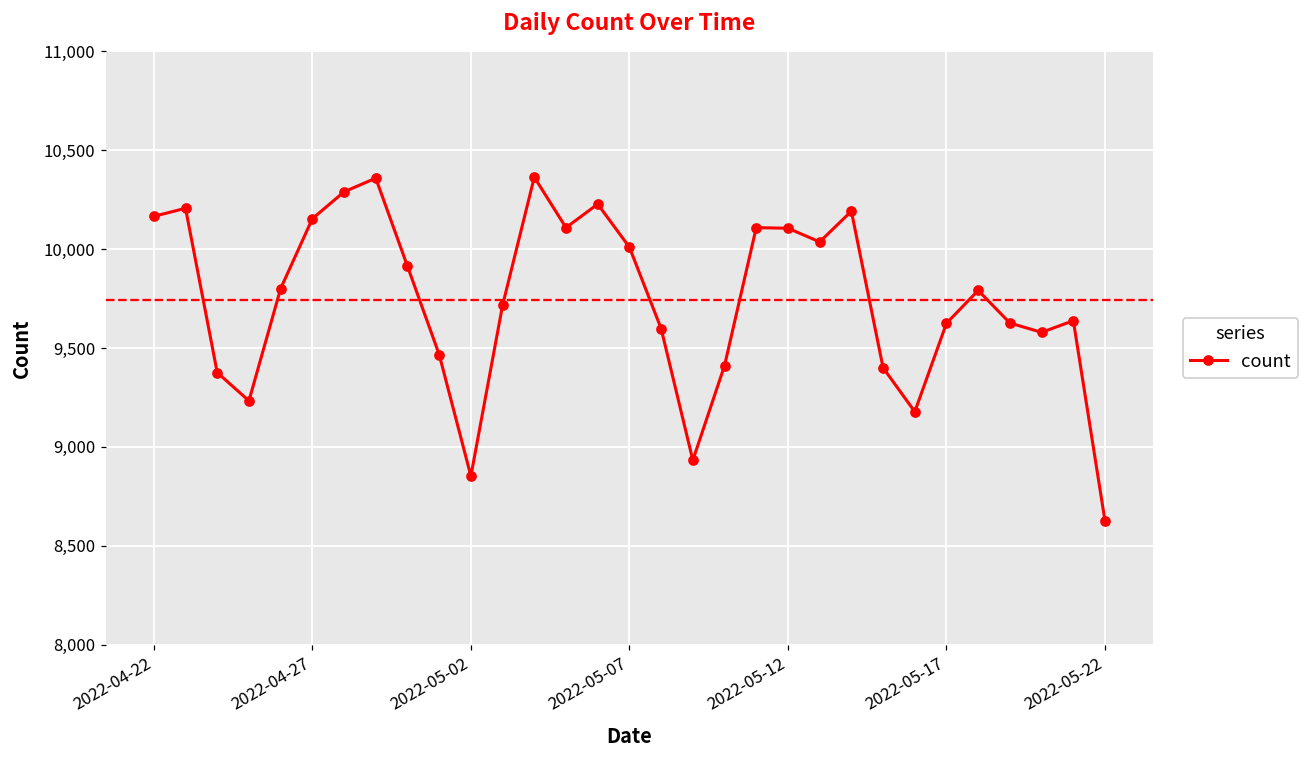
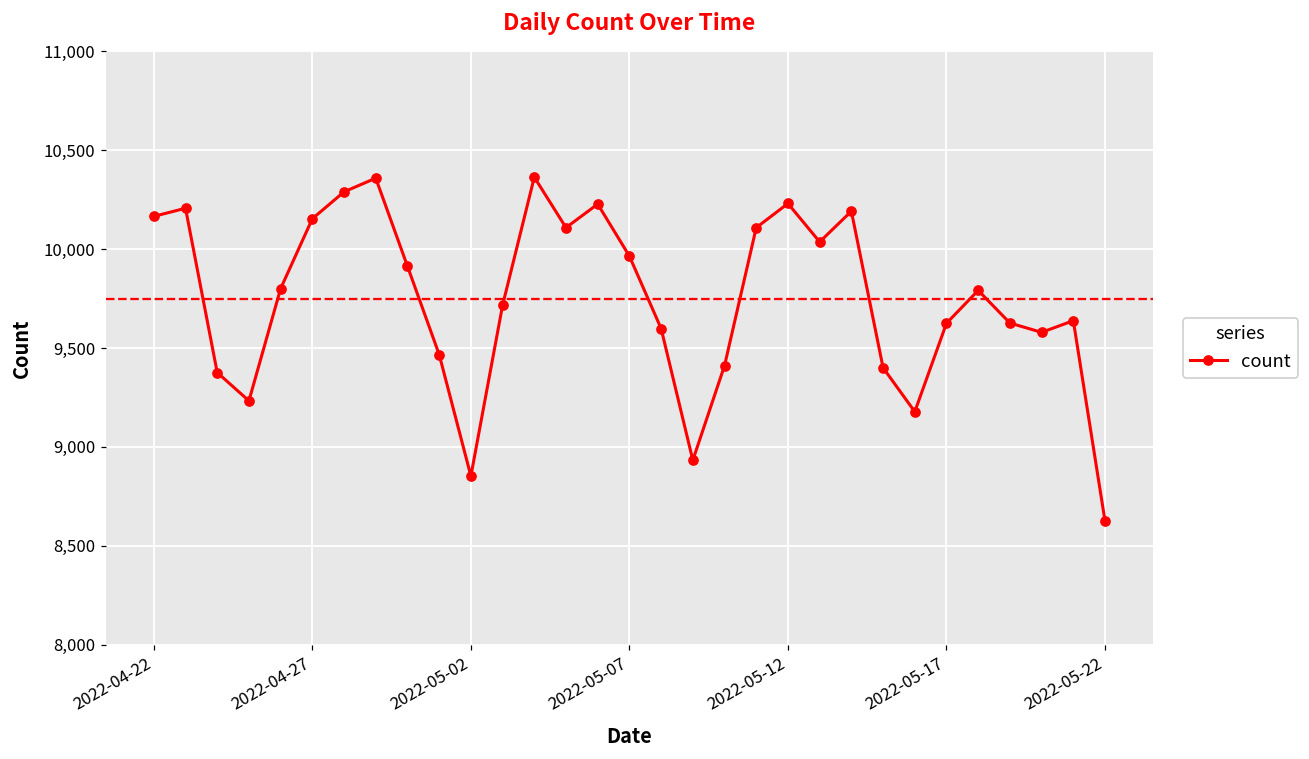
  {
    "2022-04-22": "10,170",
    "2022-04-27": "10,150",
    "2022-05-02": "8,850",
-   "2022-05-07": "10,010",
-   "2022-05-12": "10,110",
+   "2022-05-07": "9,960",
+   "2022-05-12": "10,230",
    "2022-05-17": "9,630",
    "2022-05-22": "8,630"
  }
